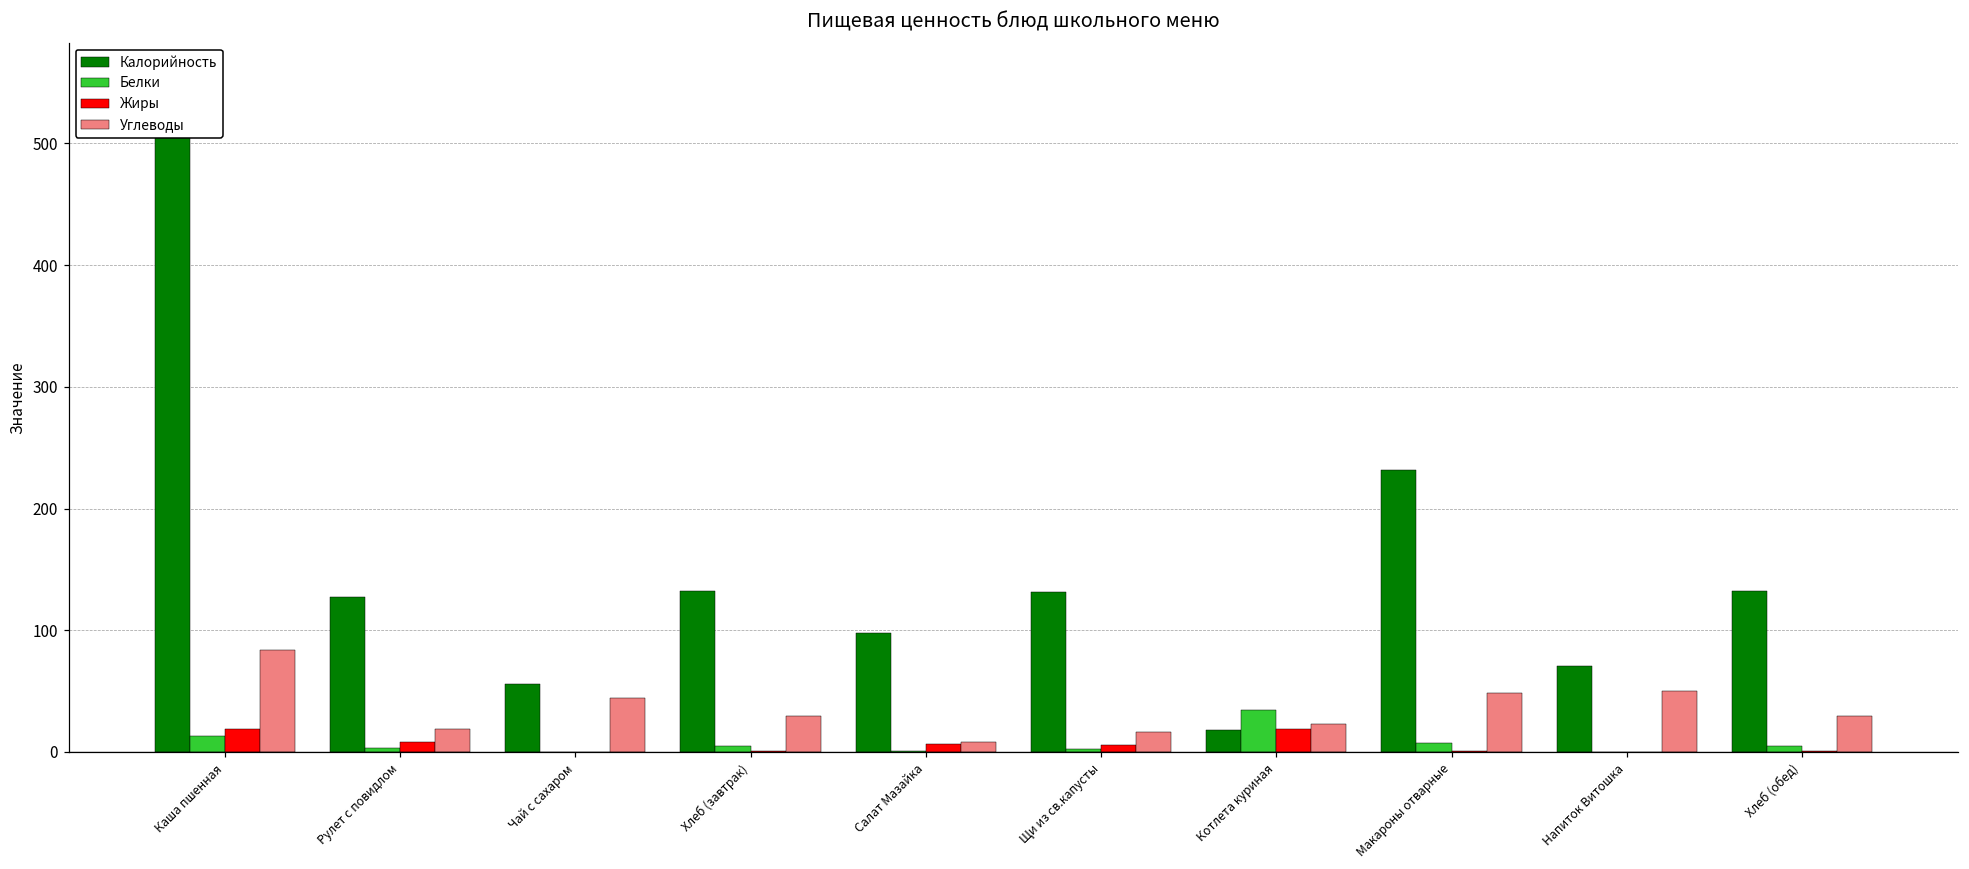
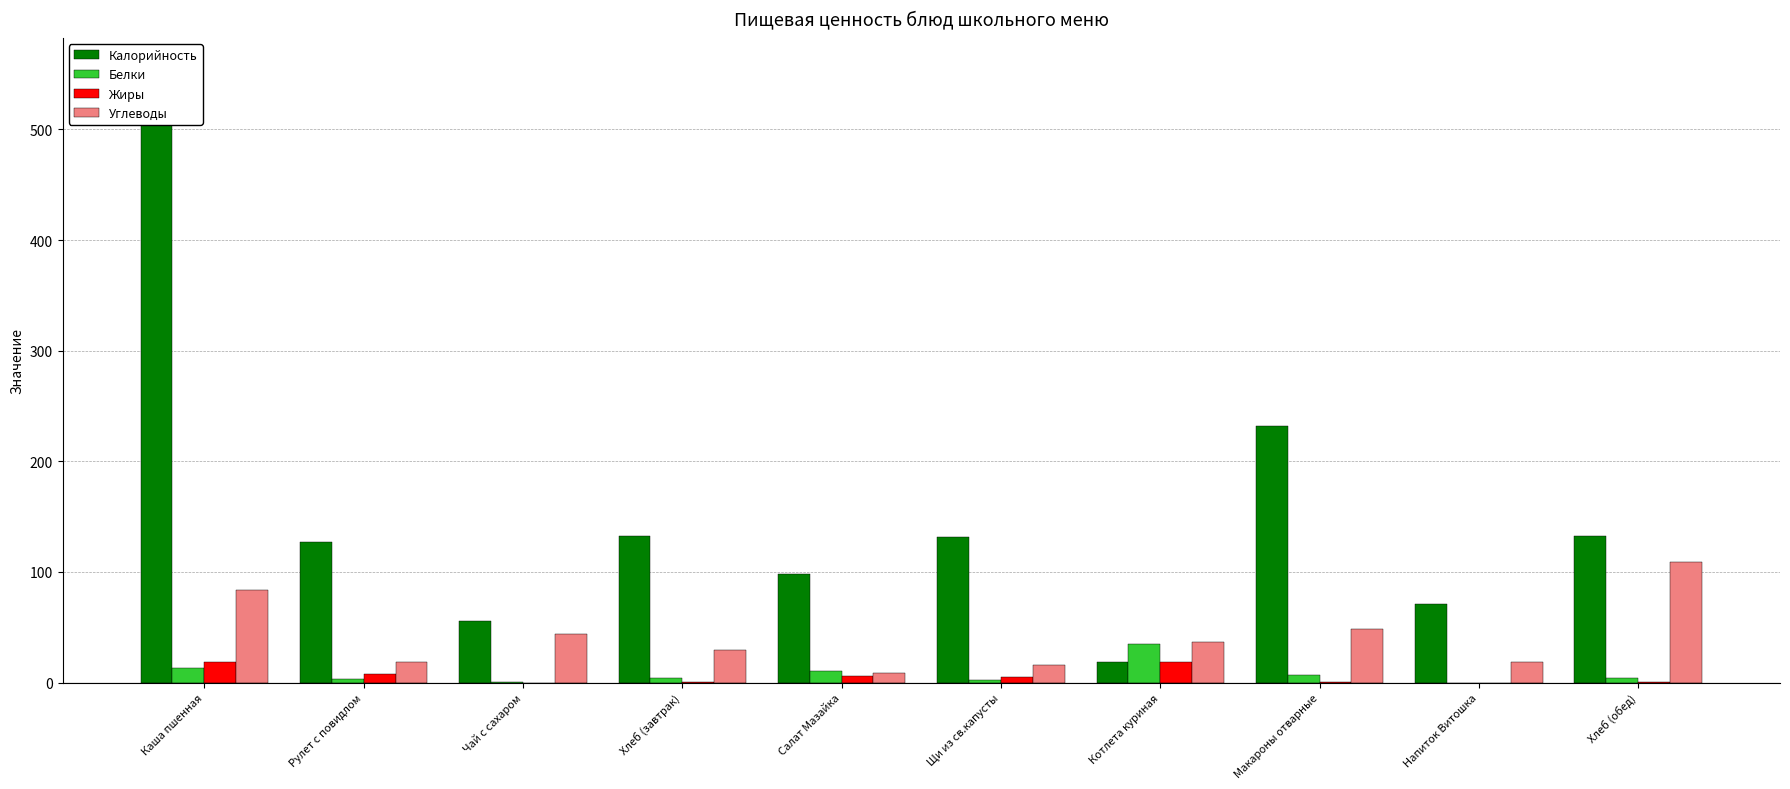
  {
    "Калорийность": {
      "Рулет с повидлом": 127,
      "Чай с сахаром": 56,
      "Хлеб (завтрак)": 132,
      "Салат Мазайка": 98,
      "Щи из св.капусты": 131,
      "Котлета куриная": 18,
      "Макароны отварные": 232,
      "Напиток Витошка": 71,
      "Хлеб (обед)": 132
    },
    "Белки": {
      "Каша пшенная": 13,
      "Рулет с повидлом": 3,
      "Хлеб (завтрак)": 4,
-     "Салат Мазайка": 1,
+     "Салат Мазайка": 11,
      "Щи из св.капусты": 3,
      "Котлета куриная": 35,
      "Макароны отварные": 7,
      "Напиток Витошка": 0,
      "Хлеб (обед)": 4
    },
    "Жиры": {
      "Каша пшенная": 19,
      "Рулет с повидлом": 8,
      "Чай с сахаром": 0,
      "Салат Мазайка": 6,
      "Щи из св.капусты": 5,
      "Котлета куриная": 19,
      "Напиток Витошка": 0
    },
    "Углеводы": {
      "Каша пшенная": 84,
      "Рулет с повидлом": 19,
      "Чай с сахаром": 44,
      "Хлеб (завтрак)": 29,
      "Салат Мазайка": 8,
      "Щи из св.капусты": 16,
-     "Котлета куриная": 23,
+     "Котлета куриная": 37,
      "Макароны отварные": 49,
-     "Напиток Витошка": 50,
-     "Хлеб (обед)": 29
+     "Напиток Витошка": 18,
+     "Хлеб (обед)": 109
    }
  }
